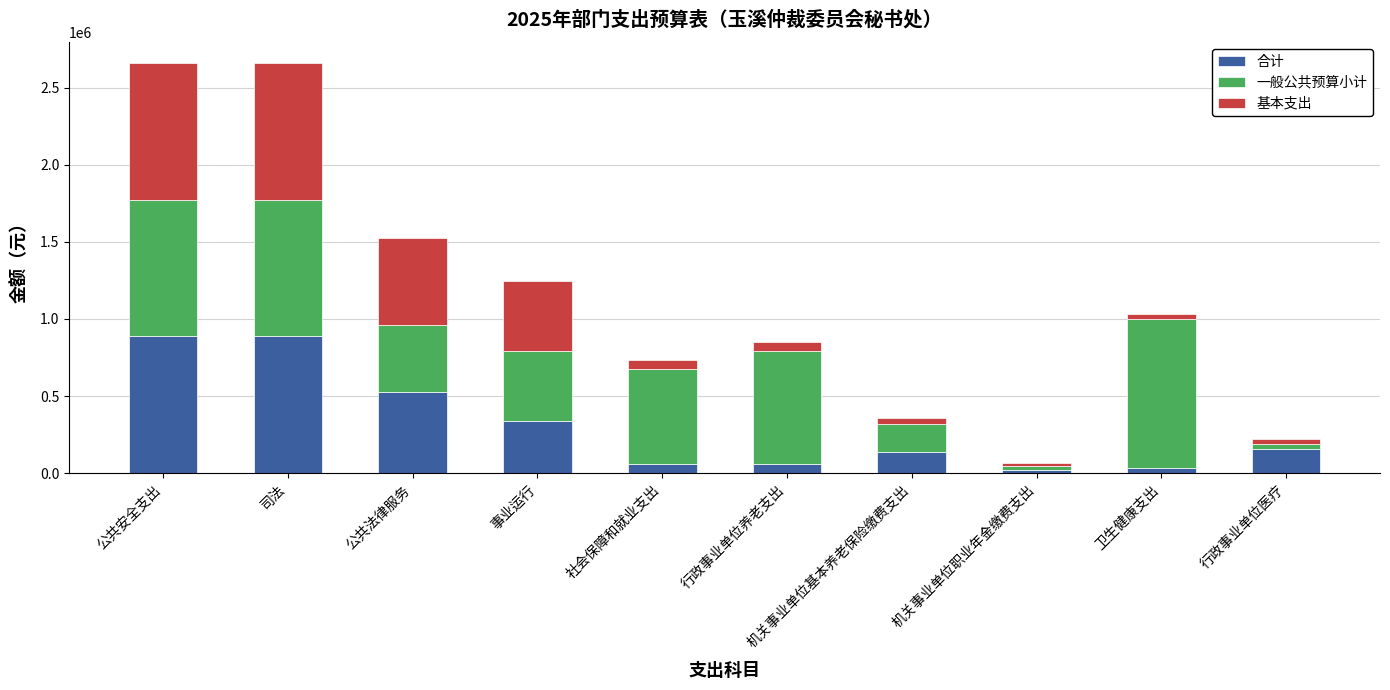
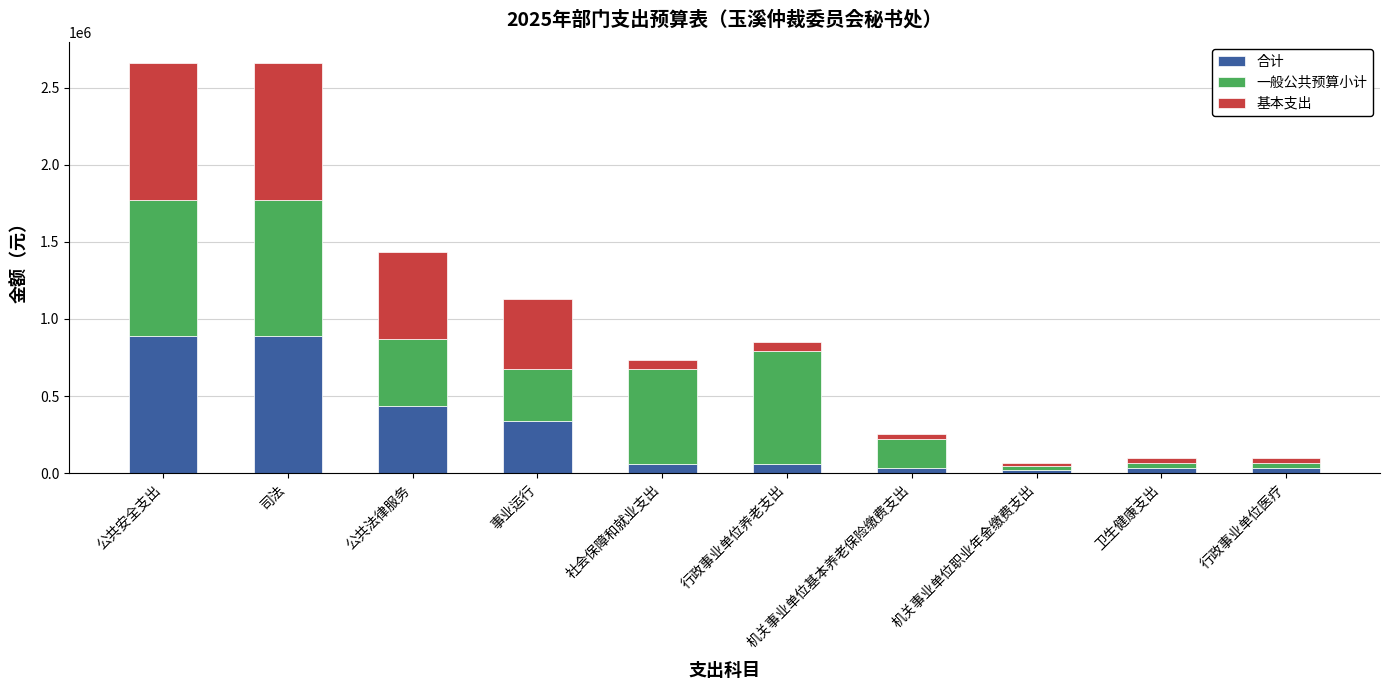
  {
    "合计": {
      "公共安全支出": 890000,
      "司法": 890000,
-     "公共法律服务": 530000,
+     "公共法律服务": 430000,
      "事业运行": 340000,
      "社会保障和就业支出": 60000,
      "行政事业单位养老支出": 60000,
-     "机关事业单位基本养老保险缴费支出": 140000,
+     "机关事业单位基本养老保险缴费支出": 40000,
      "机关事业单位职业年金缴费支出": 20000,
      "卫生健康支出": 30000,
-     "行政事业单位医疗": 160000
+     "行政事业单位医疗": 30000
    },
    "一般公共预算小计": {
      "公共安全支出": 890000,
      "司法": 890000,
      "公共法律服务": 430000,
-     "事业运行": 450000,
+     "事业运行": 340000,
      "社会保障和就业支出": 620000,
      "行政事业单位养老支出": 730000,
      "机关事业单位基本养老保险缴费支出": 180000,
      "机关事业单位职业年金缴费支出": 20000,
-     "卫生健康支出": 970000,
+     "卫生健康支出": 30000,
      "行政事业单位医疗": 30000
    },
    "基本支出": {
      "公共安全支出": 890000,
      "司法": 890000,
      "公共法律服务": 570000,
      "事业运行": 450000,
      "社会保障和就业支出": 60000,
      "行政事业单位养老支出": 60000,
      "机关事业单位基本养老保险缴费支出": 40000,
      "机关事业单位职业年金缴费支出": 20000,
      "卫生健康支出": 30000,
      "行政事业单位医疗": 30000
    }
  }
